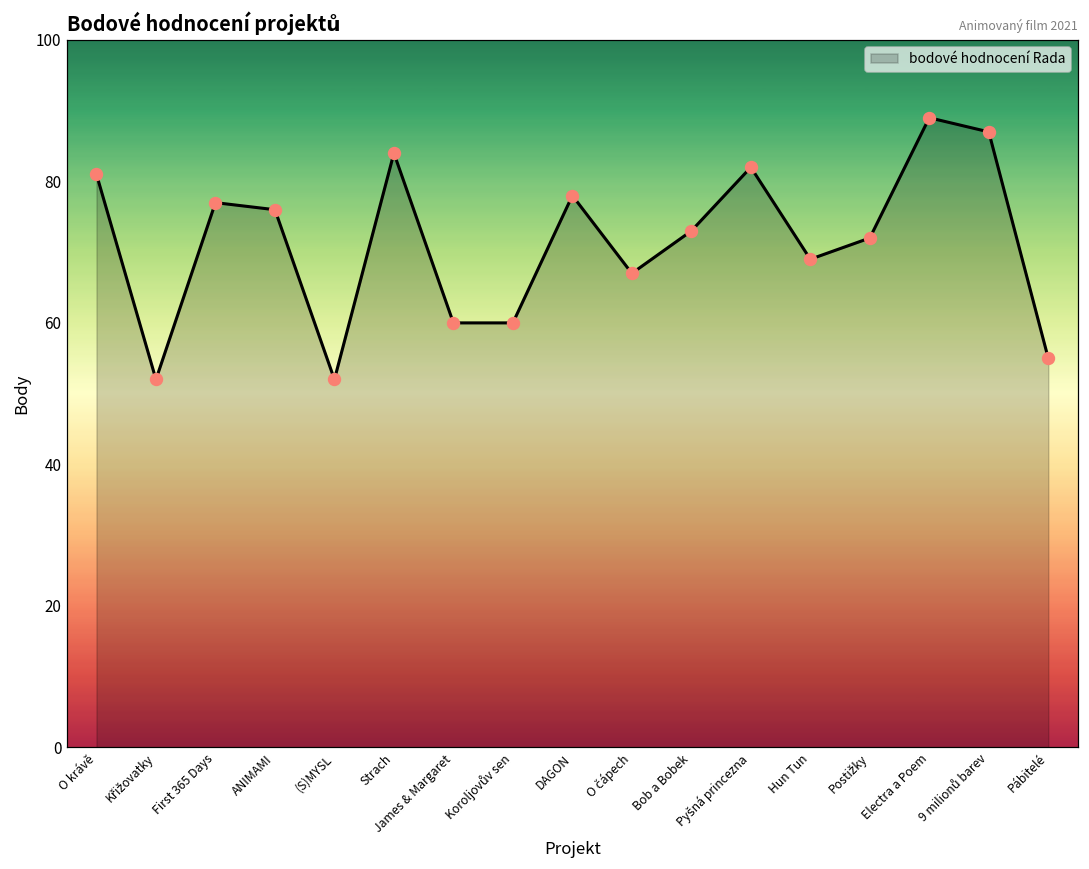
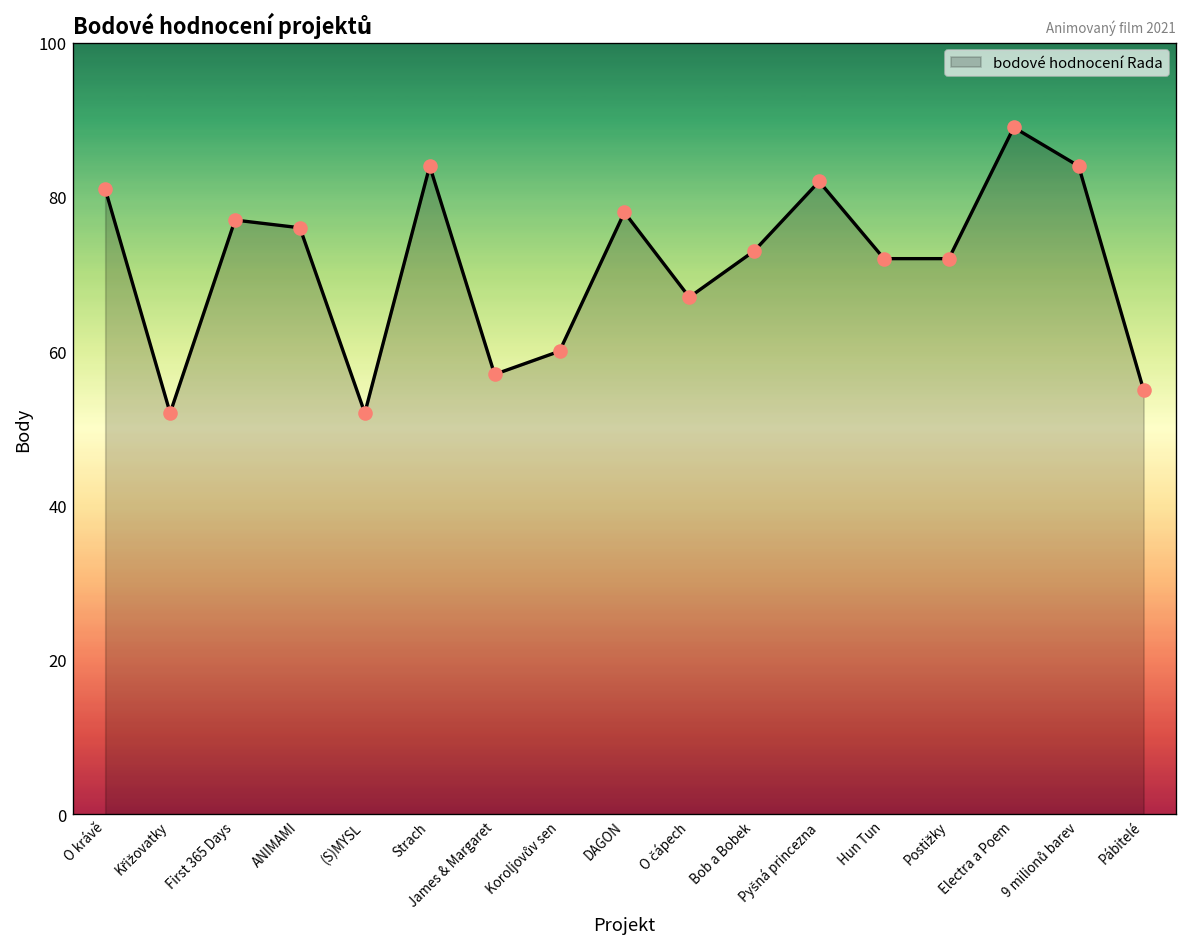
  {
    "O krávě": 81,
    "Křižovatky": 52,
    "First 365 Days": 77,
    "ANIMAMI": 76,
    "(S)MYSL": 52,
    "Strach": 84,
-   "James & Margaret": 60,
+   "James & Margaret": 57,
    "Koroljovův sen": 60,
    "DAGON": 78,
    "O čápech": 67,
    "Bob a Bobek": 73,
    "Pyšná princezna": 82,
-   "Hun Tun": 69,
+   "Hun Tun": 72,
    "Postižky": 72,
    "Electra a Poem": 89,
-   "9 milionů barev": 87,
+   "9 milionů barev": 84,
    "Pábitelé": 55
  }
